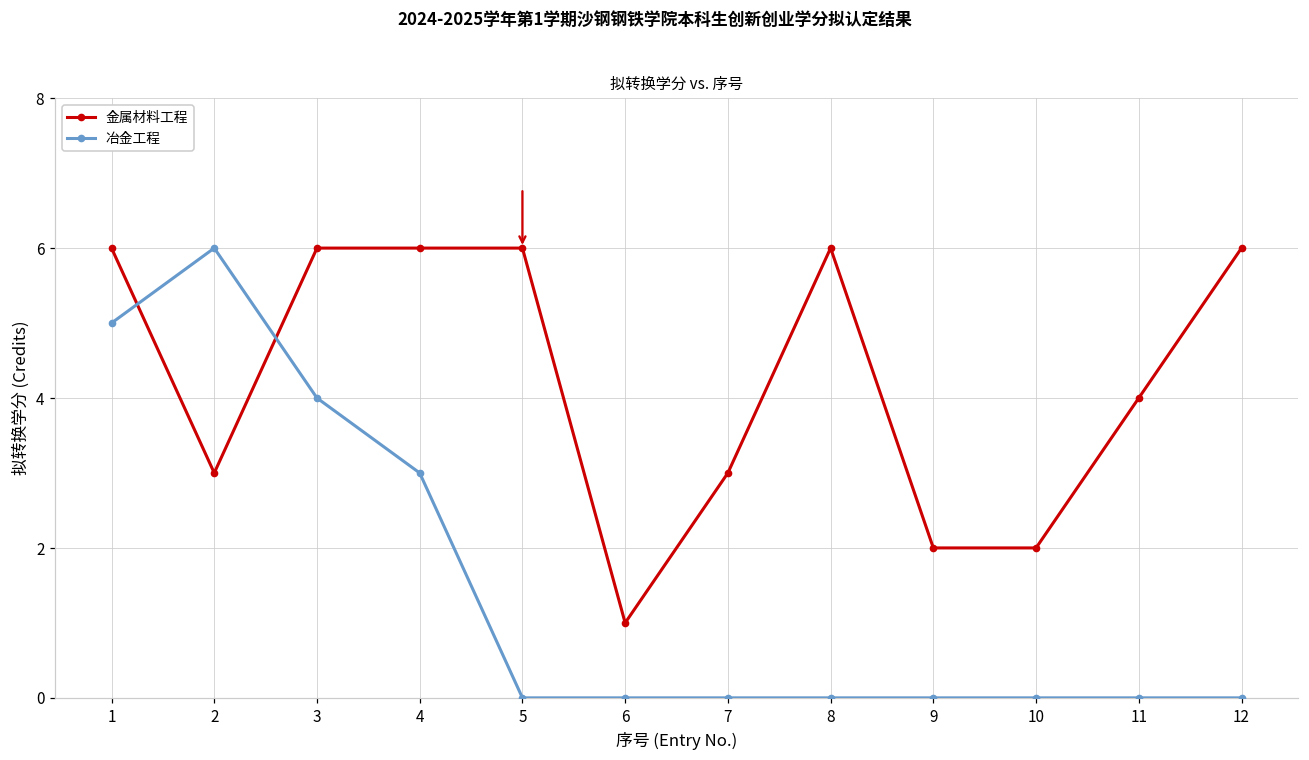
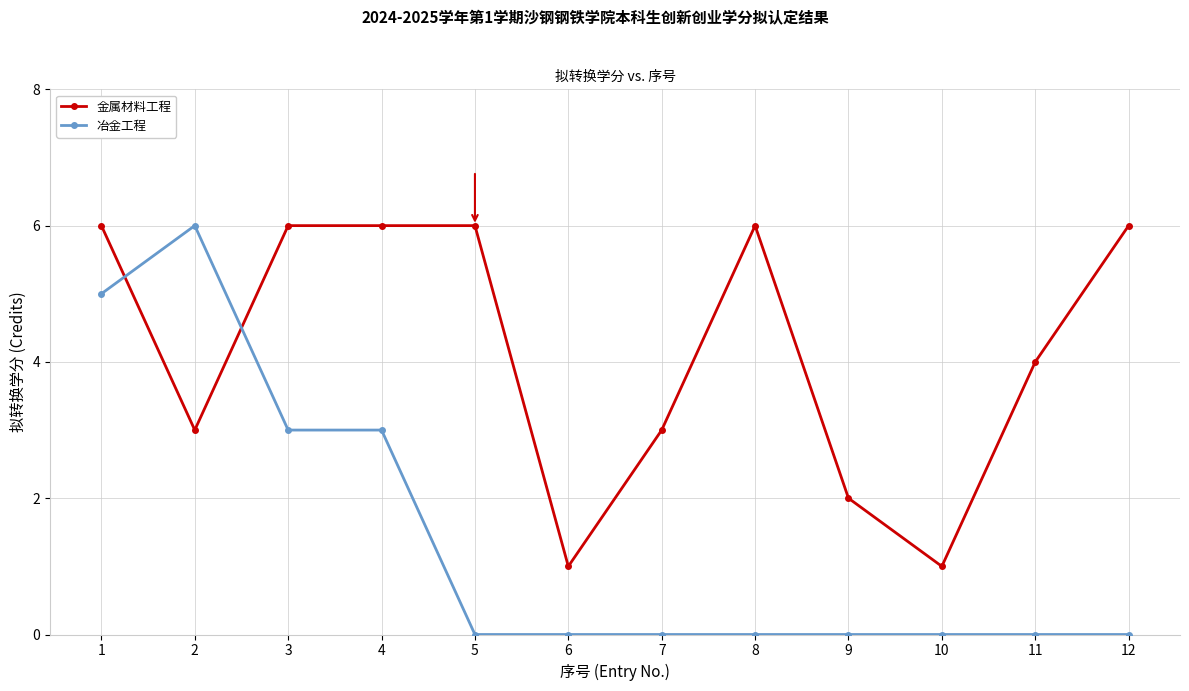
  {
    "金属材料工程": {
      "1": 6,
      "2": 3,
      "3": 6,
      "4": 6,
      "5": 6,
      "6": 1,
      "7": 3,
      "8": 6,
      "9": 2,
-     "10": 2,
+     "10": 1,
      "11": 4,
      "12": 6
    },
    "冶金工程": {
      "1": 5,
      "2": 6,
-     "3": 4,
+     "3": 3,
      "4": 3,
      "5": 0,
      "6": 0,
      "7": 0,
      "8": 0,
      "9": 0,
      "10": 0,
      "11": 0,
      "12": 0
    }
  }
